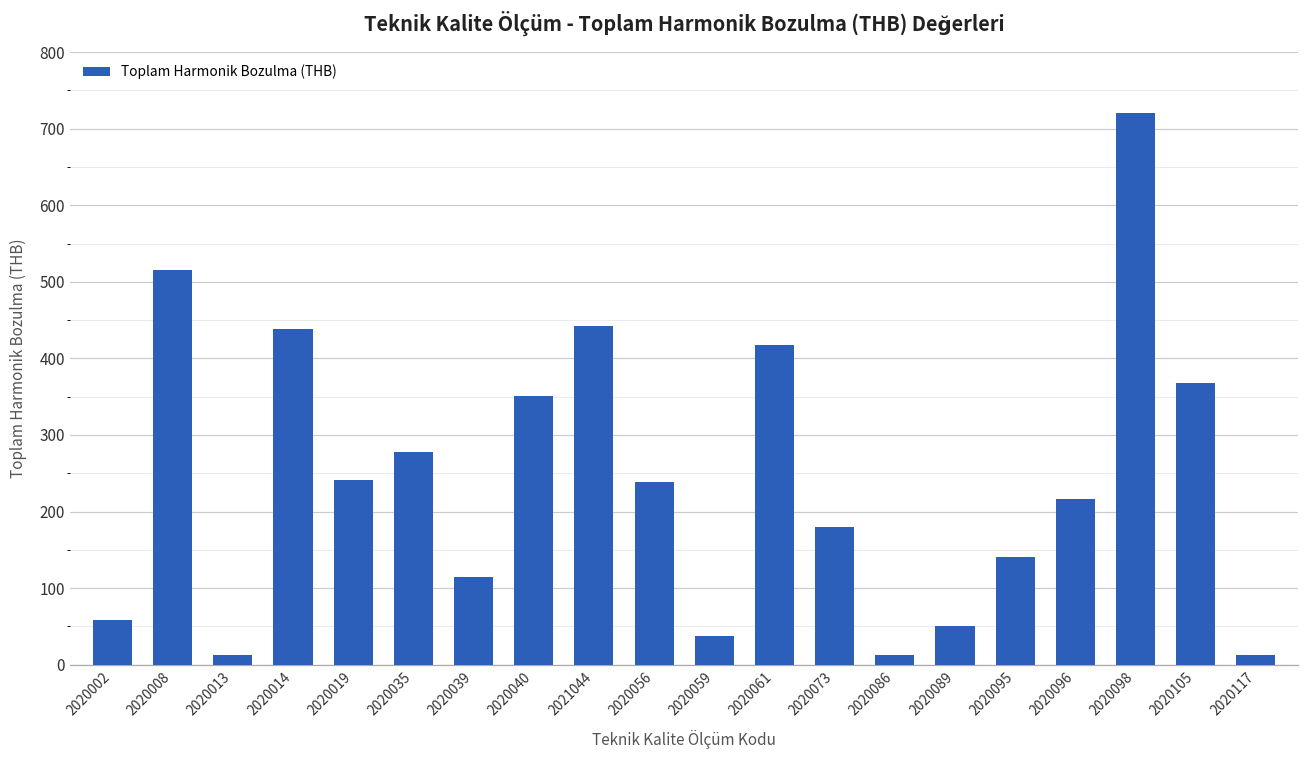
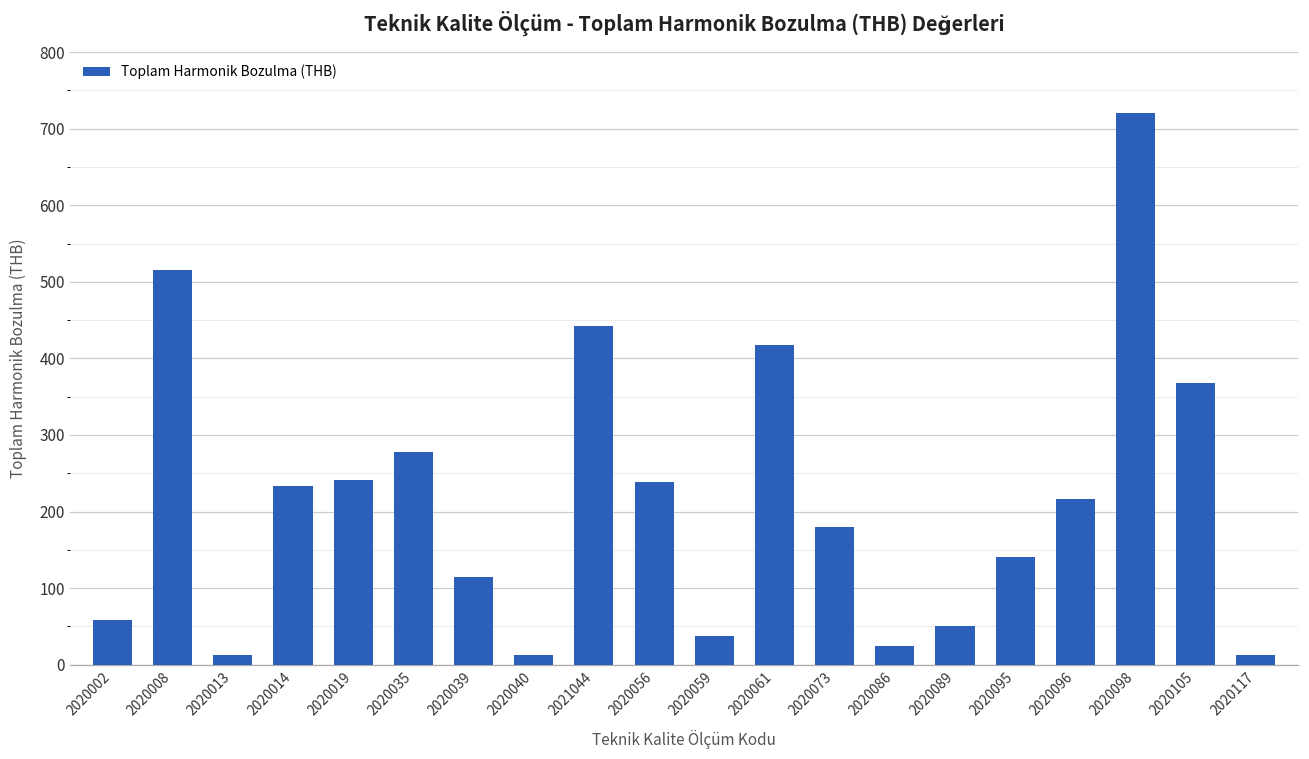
  {
    "2020002": 60,
    "2020008": 520,
    "2020013": 10,
-   "2020014": 440,
+   "2020014": 230,
    "2020019": 240,
    "2020035": 280,
    "2020039": 110,
-   "2020040": 350,
+   "2020040": 10,
    "2021044": 440,
    "2020056": 240,
    "2020059": 40,
    "2020061": 420,
    "2020073": 180,
-   "2020086": 10,
+   "2020086": 30,
    "2020089": 50,
    "2020095": 140,
    "2020096": 220,
    "2020098": 720,
    "2020105": 370,
    "2020117": 10
  }
